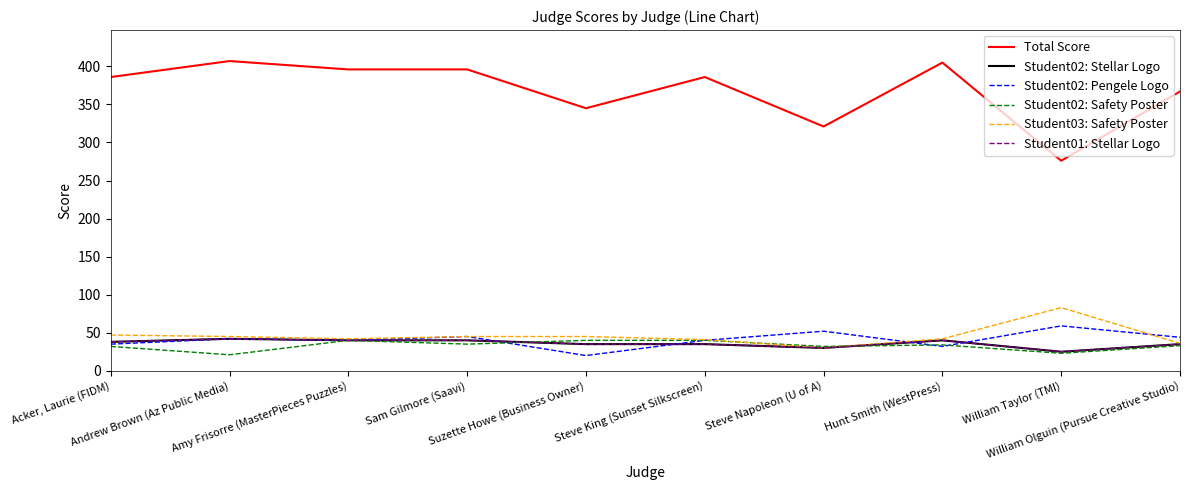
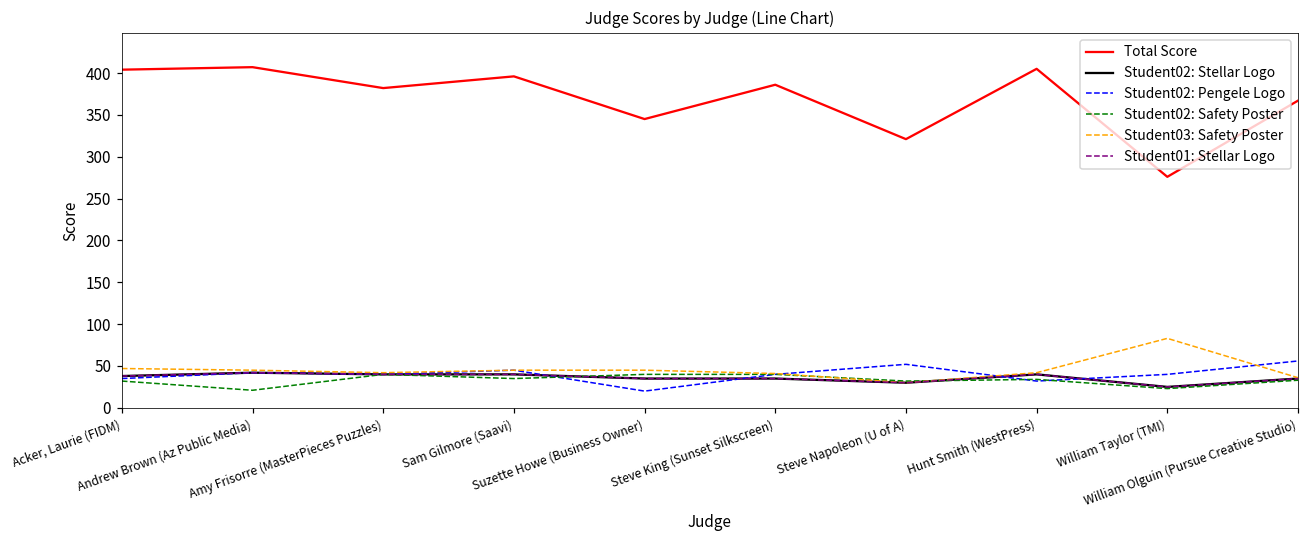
  {
    "Total Score": {
-     "Acker, Laurie (FIDM)": 390,
+     "Acker, Laurie (FIDM)": 400,
      "Andrew Brown (Az Public Media)": 410,
-     "Amy Frisorre (MasterPieces Puzzles)": 400,
+     "Amy Frisorre (MasterPieces Puzzles)": 380,
      "Sam Gilmore (Saavi)": 400,
      "Suzette Howe (Business Owner)": 350,
      "Steve King (Sunset Silkscreen)": 390,
      "Steve Napoleon (U of A)": 320,
      "Hunt Smith (WestPress)": 410,
      "William Taylor (TMI)": 280,
      "William Olguin (Pursue Creative Studio)": 370
    },
    "Student01: Stellar Logo": {
      "Sam Gilmore (Saavi)": 40,
      "Suzette Howe (Business Owner)": 40,
      "Steve King (Sunset Silkscreen)": 40
    },
    "Student02: Pengele Logo": {
      "Suzette Howe (Business Owner)": 20,
      "Steve Napoleon (U of A)": 50,
-     "William Taylor (TMI)": 60,
-     "William Olguin (Pursue Creative Studio)": 40
+     "William Taylor (TMI)": 40,
+     "William Olguin (Pursue Creative Studio)": 60
    },
    "Student02: Safety Poster": {
      "Andrew Brown (Az Public Media)": 20,
      "Sam Gilmore (Saavi)": 40,
      "Suzette Howe (Business Owner)": 40
    },
    "Student03: Safety Poster": {
      "Acker, Laurie (FIDM)": 50,
      "Suzette Howe (Business Owner)": 50,
      "William Taylor (TMI)": 80
    }
  }
